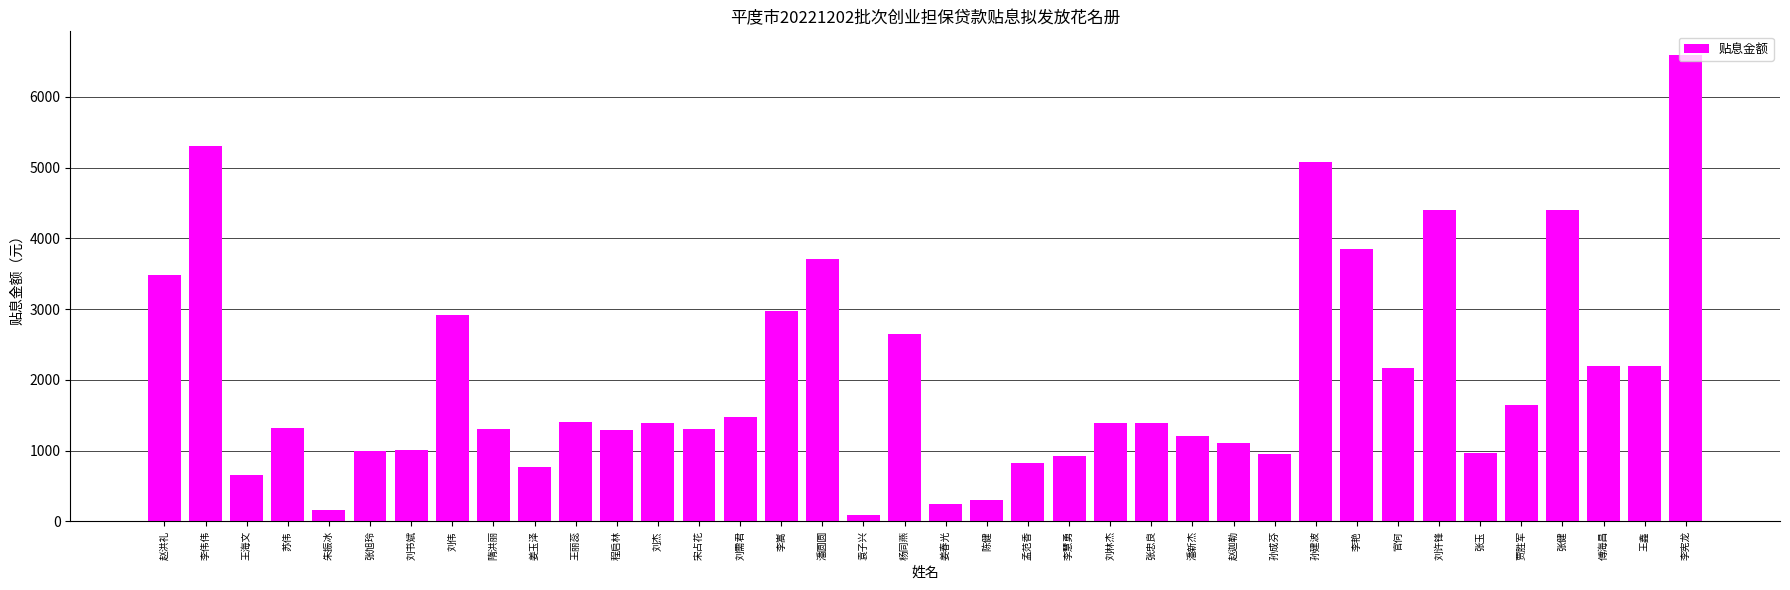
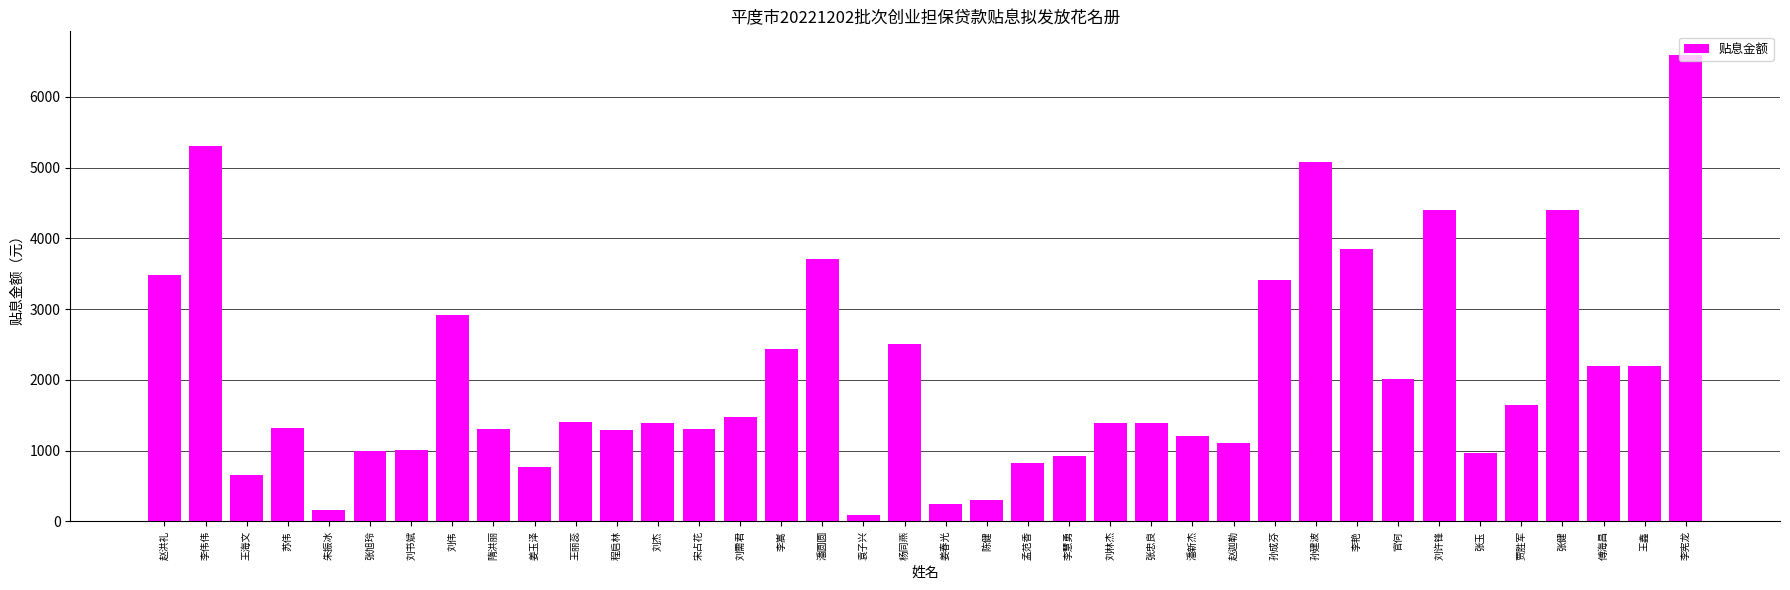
  {
    "赵洪礼": 3500,
    "李伟伟": 5300,
    "王海文": 700,
    "苏伟": 1300,
    "朱振冰": 200,
    "张旭玲": 1000,
    "刘书斌": 1000,
    "刘伟": 2900,
    "隋洪丽": 1300,
    "姜玉泽": 800,
    "王丽蕊": 1400,
    "程启林": 1300,
    "刘杰": 1400,
    "宋占花": 1300,
    "刘需君": 1500,
-   "李嵩": 3000,
+   "李嵩": 2400,
    "潘圆圆": 3700,
    "袁子兴": 100,
-   "杨同燕": 2600,
+   "杨同燕": 2500,
    "姜春光": 200,
    "陈健": 300,
    "孟范香": 800,
    "李慧勇": 900,
    "刘林杰": 1400,
    "张忠良": 1400,
    "潘新杰": 1200,
    "赵迦勒": 1100,
-   "孙成芬": 1000,
+   "孙成芬": 3400,
    "孙建波": 5100,
    "李艳": 3800,
-   "官何": 2200,
+   "官何": 2000,
    "刘许锋": 4400,
    "张玉": 1000,
    "贾胜军": 1600,
    "张健": 4400,
    "傅海昌": 2200,
    "王鑫": 2200
  }
